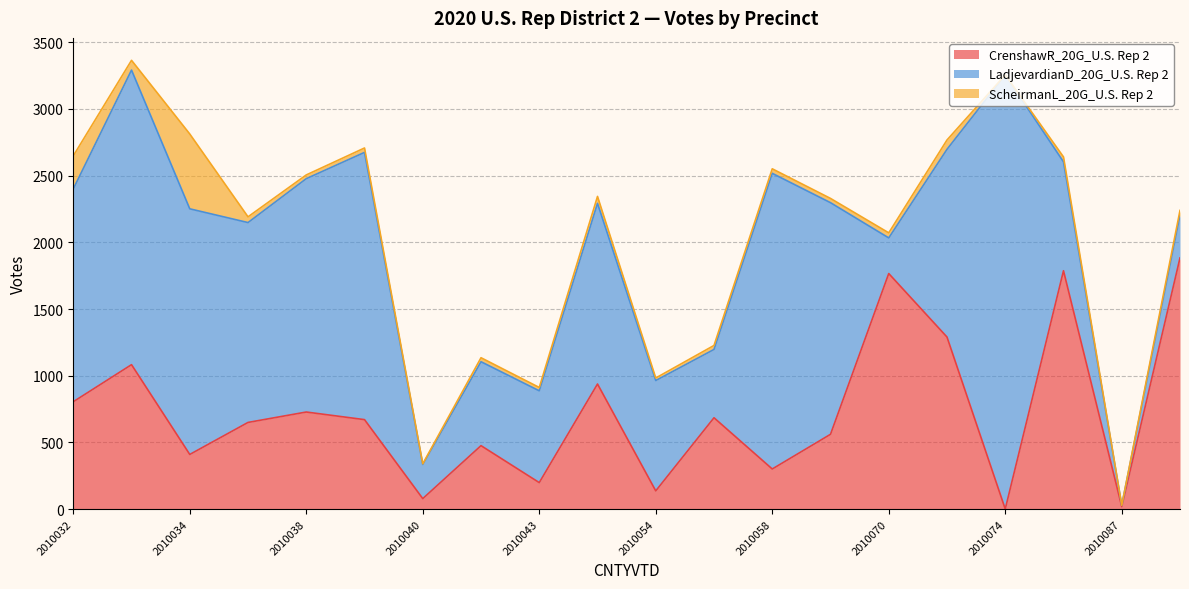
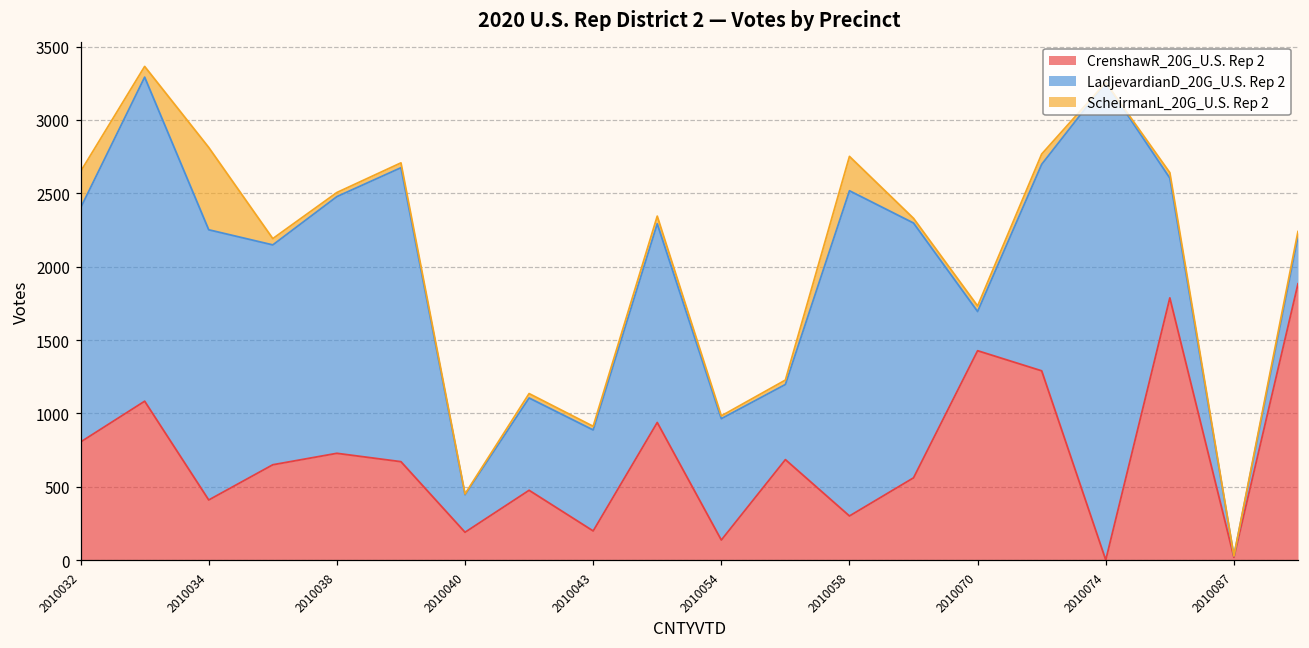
  {
    "CrenshawR_20G_U.S. Rep 2": {
      "2010032": 810,
      "2010034": 410,
      "2010038": 730,
-     "2010040": 80,
+     "2010040": 190,
      "2010043": 200,
      "2010054": 140,
      "2010058": 300,
-     "2010070": 1770,
+     "2010070": 1430,
      "2010074": 0
    },
    "LadjevardianD_20G_U.S. Rep 2": {
      "2010032": 1600,
      "2010034": 1840,
      "2010038": 1750,
      "2010043": 690,
      "2010058": 2220,
      "2010070": 270
    },
    "ScheirmanL_20G_U.S. Rep 2": {
      "2010032": 250,
      "2010034": 560,
      "2010038": 30,
      "2010043": 30,
-     "2010058": 30,
+     "2010058": 230,
      "2010070": 40
    }
  }
